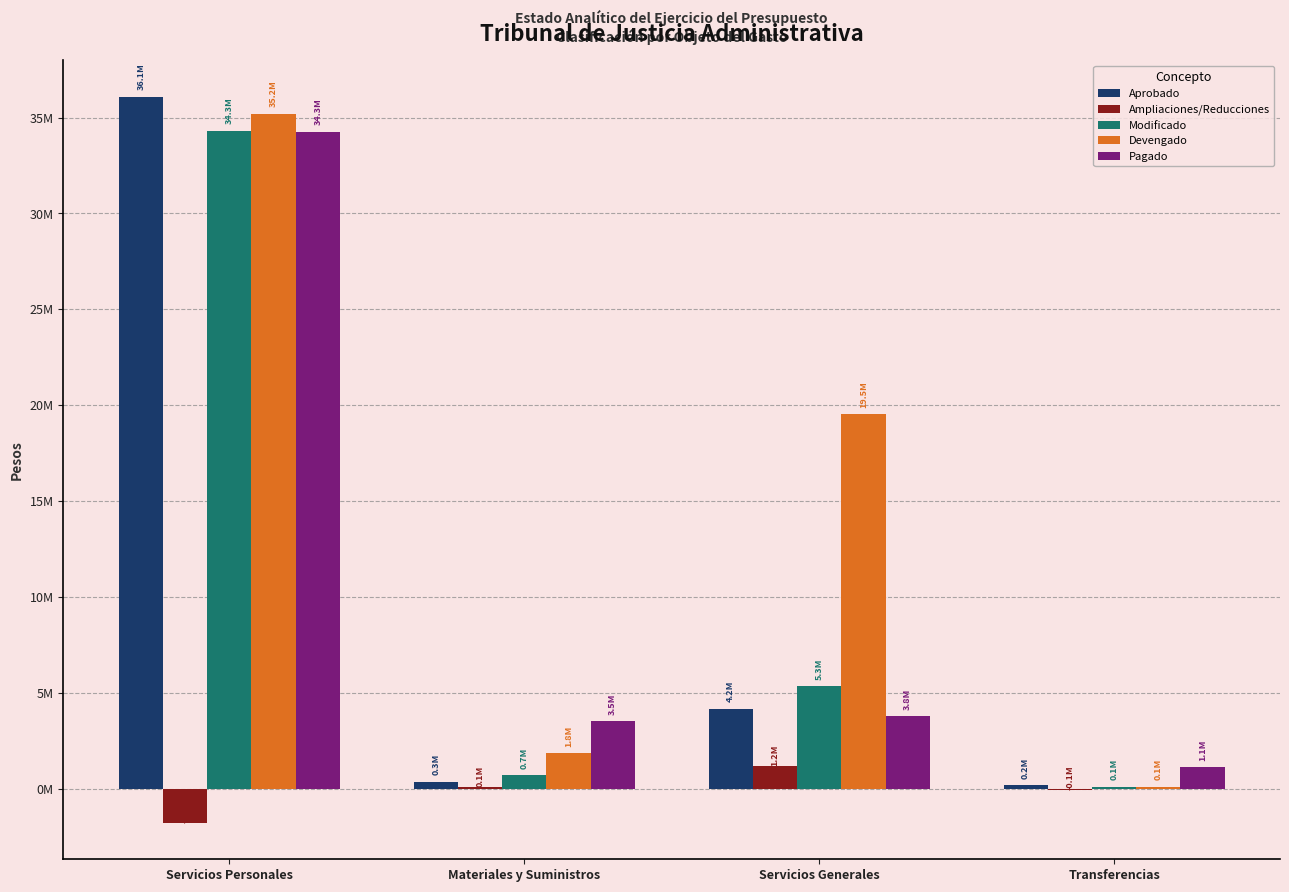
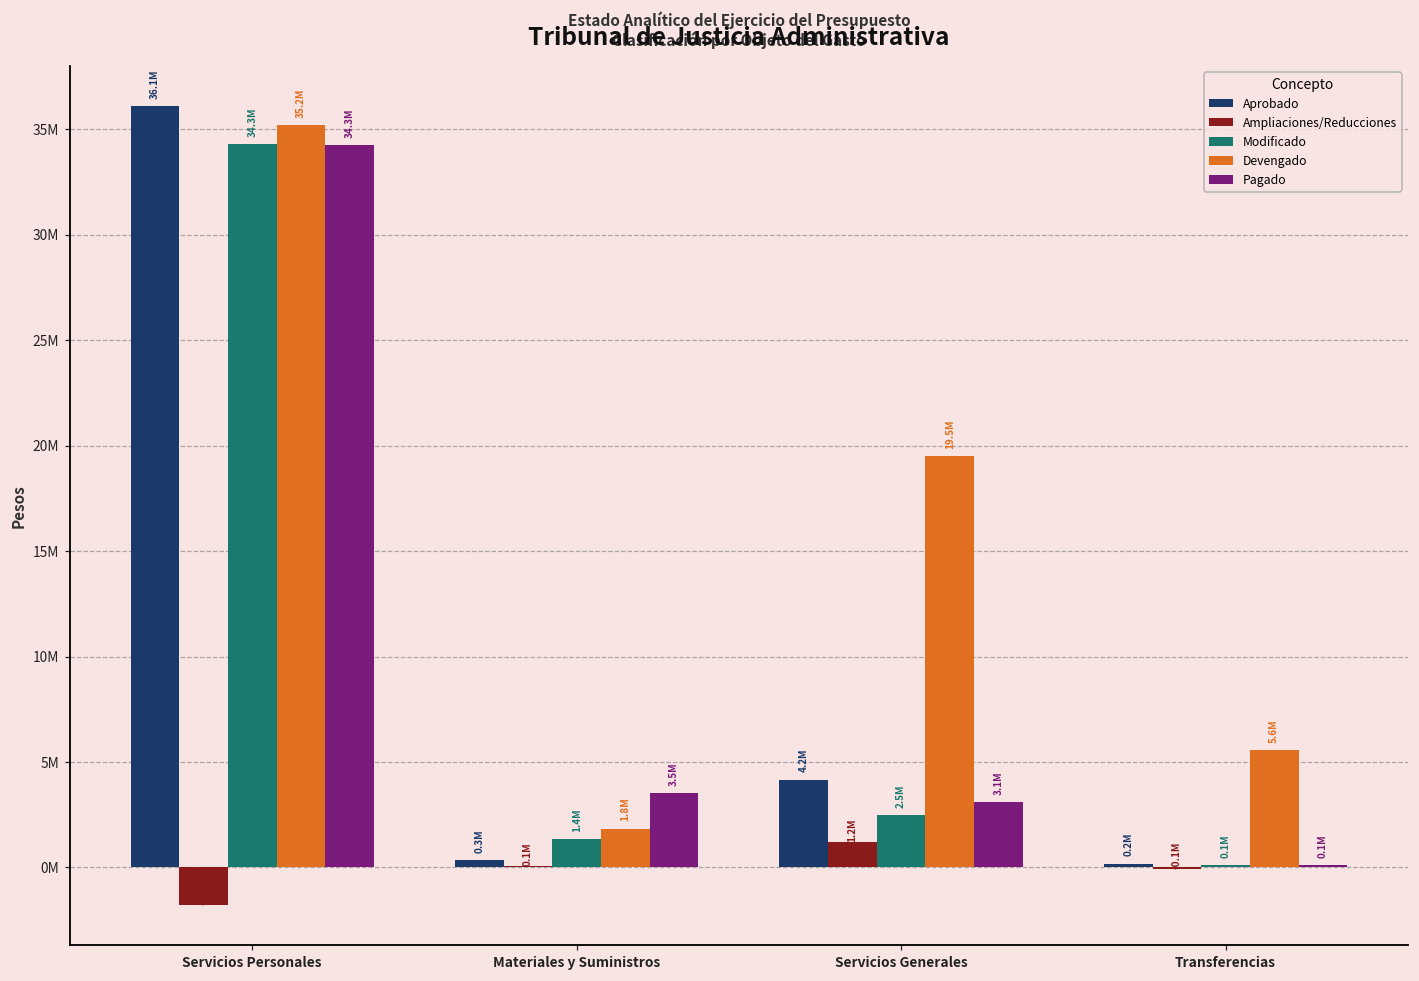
  {
    "Aprobado": {
      "Servicios Personales": "36.1M",
      "Materiales y Suministros": "0.3M",
      "Servicios Generales": "4.2M",
      "Transferencias": "0.2M"
    },
    "Ampliaciones/Reducciones": {
      "Materiales y Suministros": "0.1M",
      "Servicios Generales": "1.2M",
      "Transferencias": "-0.1M"
    },
    "Modificado": {
      "Servicios Personales": "34.3M",
-     "Materiales y Suministros": "0.7M",
-     "Servicios Generales": "5.3M",
+     "Materiales y Suministros": "1.4M",
+     "Servicios Generales": "2.5M",
      "Transferencias": "0.1M"
    },
    "Devengado": {
      "Servicios Personales": "35.2M",
      "Materiales y Suministros": "1.8M",
      "Servicios Generales": "19.5M",
-     "Transferencias": "0.1M"
+     "Transferencias": "5.6M"
    },
    "Pagado": {
      "Servicios Personales": "34.3M",
      "Materiales y Suministros": "3.5M",
-     "Servicios Generales": "3.8M",
-     "Transferencias": "1.1M"
+     "Servicios Generales": "3.1M",
+     "Transferencias": "0.1M"
    }
  }
